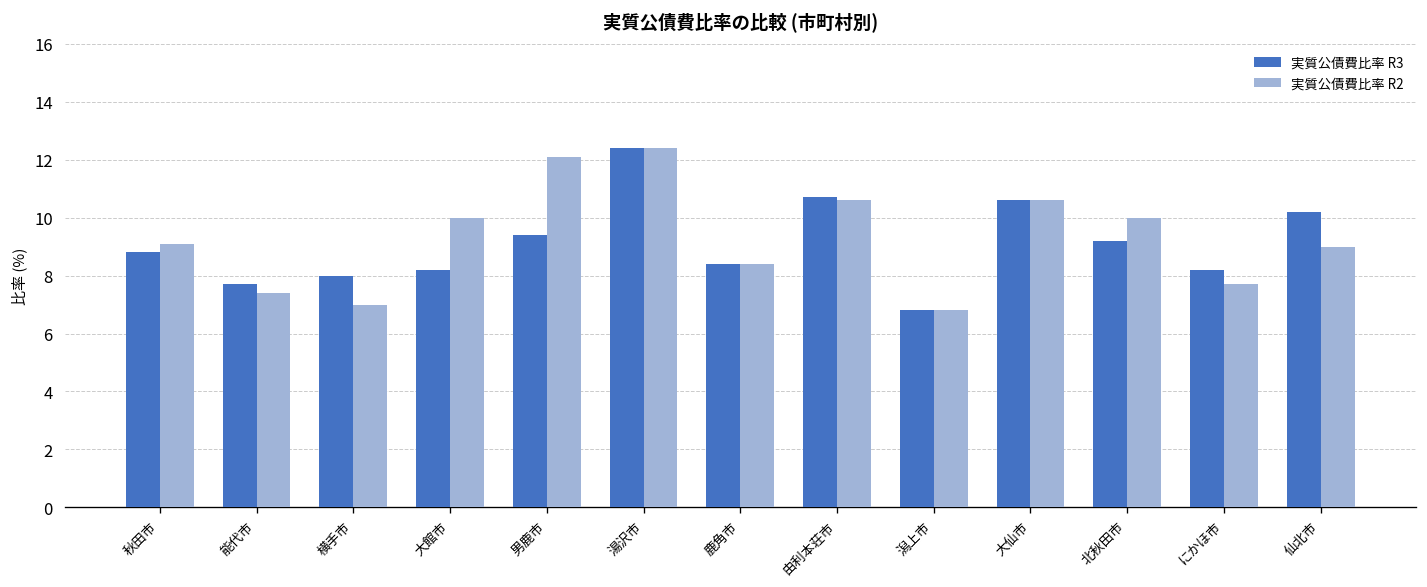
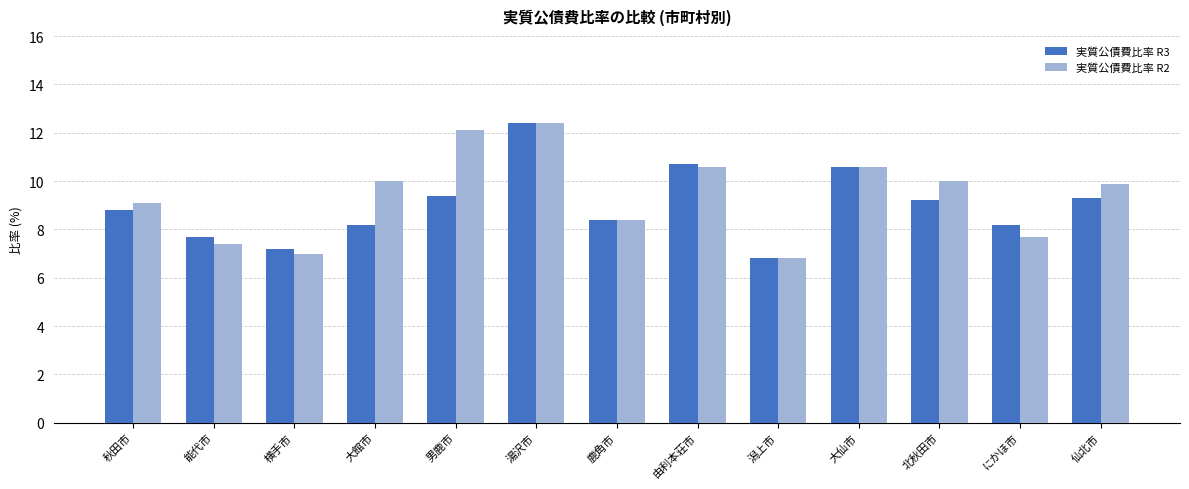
  {
    "実質公債費比率 R3": {
      "秋田市": 8.8,
      "能代市": 7.7,
-     "横手市": 8.0,
+     "横手市": 7.2,
      "大館市": 8.2,
      "男鹿市": 9.4,
      "湯沢市": 12.4,
      "鹿角市": 8.4,
      "由利本荘市": 10.7,
      "潟上市": 6.8,
      "大仙市": 10.6,
      "北秋田市": 9.2,
      "にかほ市": 8.2,
-     "仙北市": 10.2
+     "仙北市": 9.3
    },
    "実質公債費比率 R2": {
      "秋田市": 9.1,
      "能代市": 7.4,
      "横手市": 7.0,
      "大館市": 10.0,
      "男鹿市": 12.1,
      "湯沢市": 12.4,
      "鹿角市": 8.4,
      "由利本荘市": 10.6,
      "潟上市": 6.8,
      "大仙市": 10.6,
      "北秋田市": 10.0,
      "にかほ市": 7.7,
-     "仙北市": 9.0
+     "仙北市": 9.9
    }
  }
